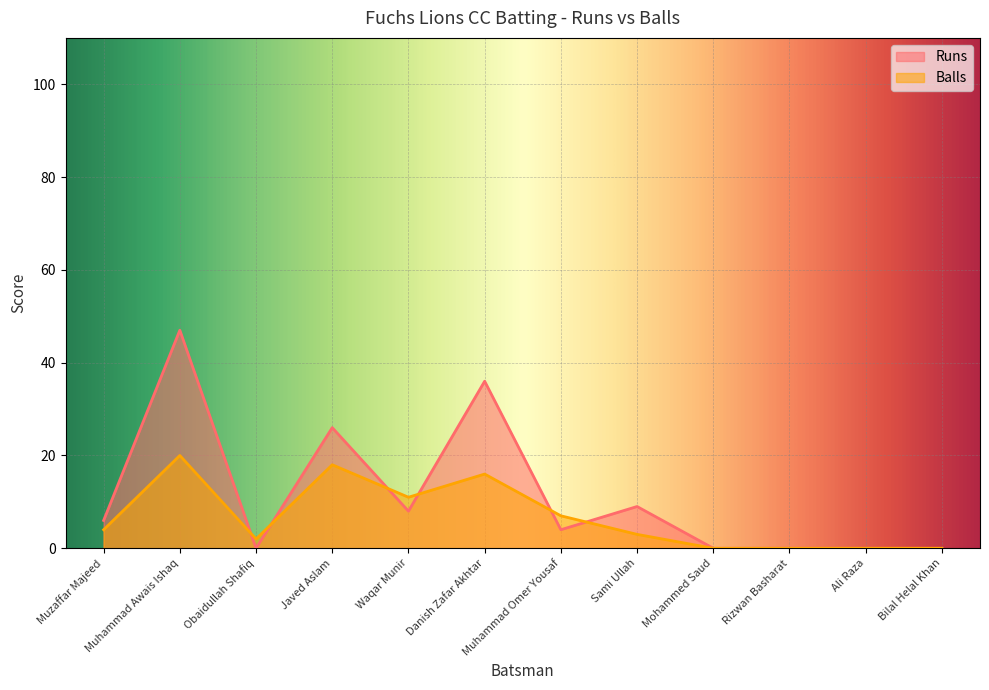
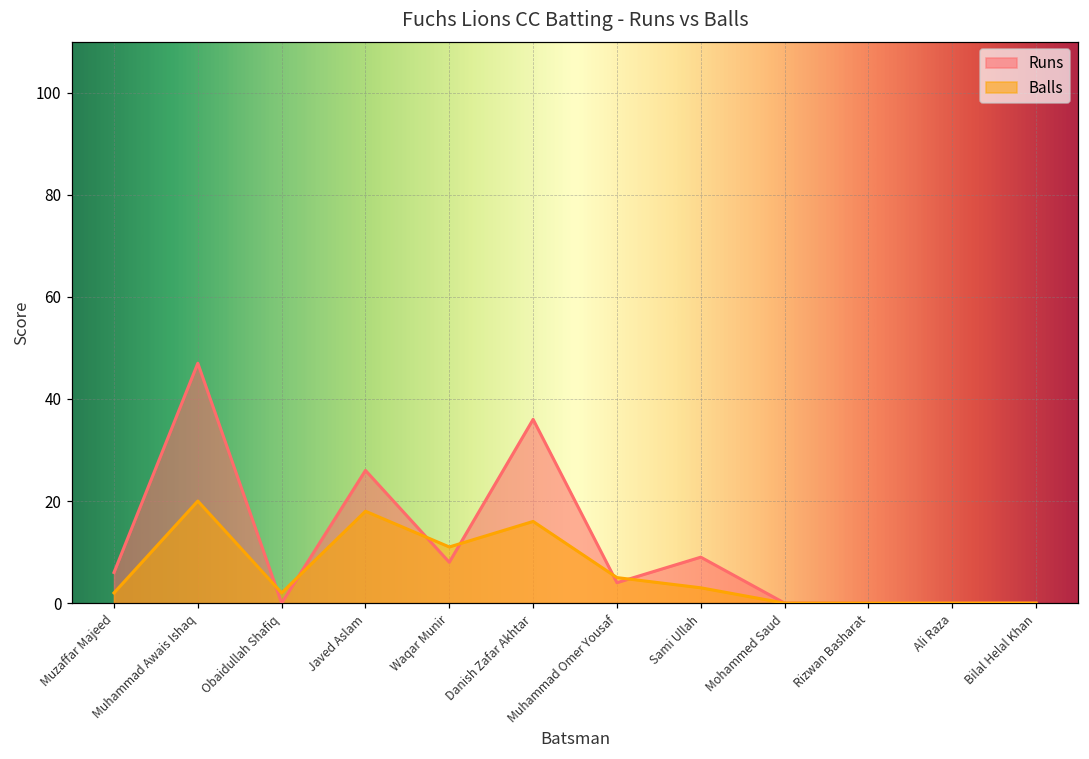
  {
    "Runs": {
      "Muzaffar Majeed": 6,
      "Muhammad Awais Ishaq": 47,
      "Obaidullah Shafiq": 0,
      "Javed Aslam": 26,
      "Waqar Munir": 8,
      "Danish Zafar Akhtar": 36,
      "Muhammad Omer Yousaf": 4,
      "Sami Ullah": 9
    },
    "Balls": {
-     "Muzaffar Majeed": 4,
+     "Muzaffar Majeed": 2,
      "Muhammad Awais Ishaq": 20,
      "Obaidullah Shafiq": 2,
      "Javed Aslam": 18,
      "Waqar Munir": 11,
      "Danish Zafar Akhtar": 16,
-     "Muhammad Omer Yousaf": 7,
+     "Muhammad Omer Yousaf": 5,
      "Sami Ullah": 3
    }
  }
